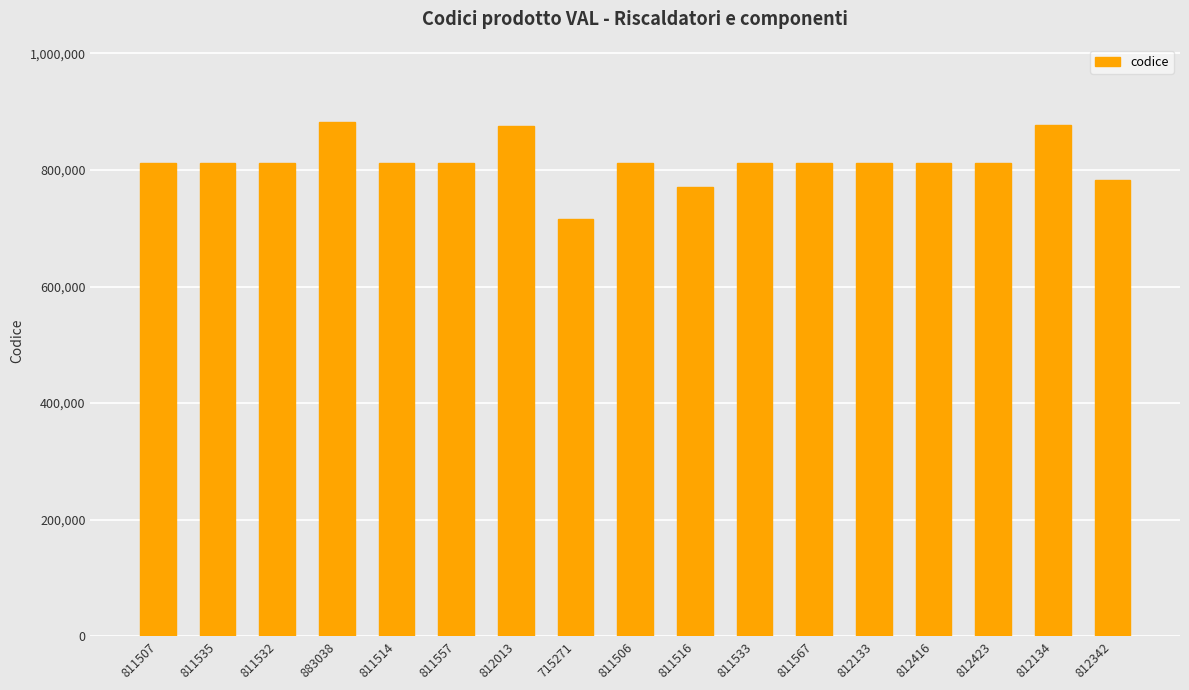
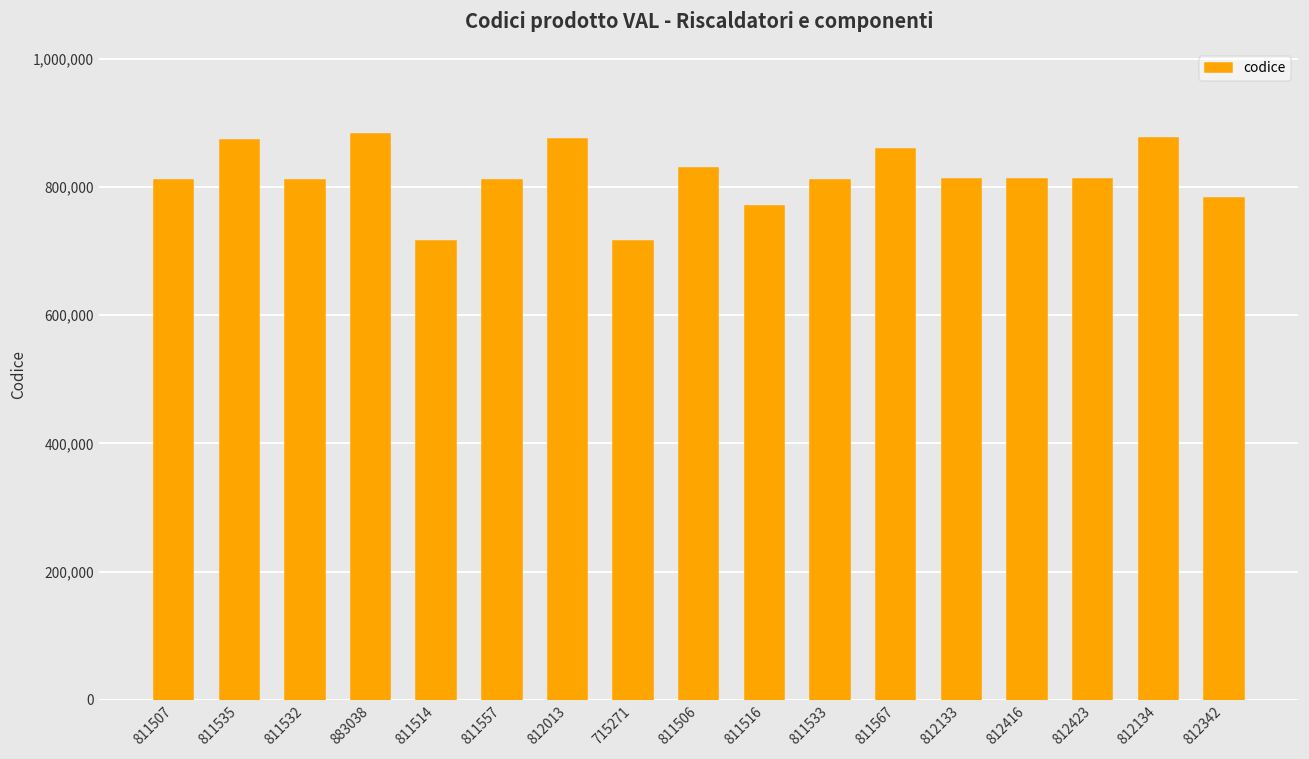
  {
    "811507": "810,000",
-   "811535": "810,000",
+   "811535": "870,000",
    "811532": "810,000",
    "883038": "880,000",
-   "811514": "810,000",
+   "811514": "720,000",
    "811557": "810,000",
    "812013": "880,000",
    "715271": "720,000",
-   "811506": "810,000",
+   "811506": "830,000",
    "811516": "770,000",
    "811533": "810,000",
-   "811567": "810,000",
+   "811567": "860,000",
    "812133": "810,000",
    "812416": "810,000",
    "812423": "810,000",
    "812134": "880,000",
    "812342": "780,000"
  }
